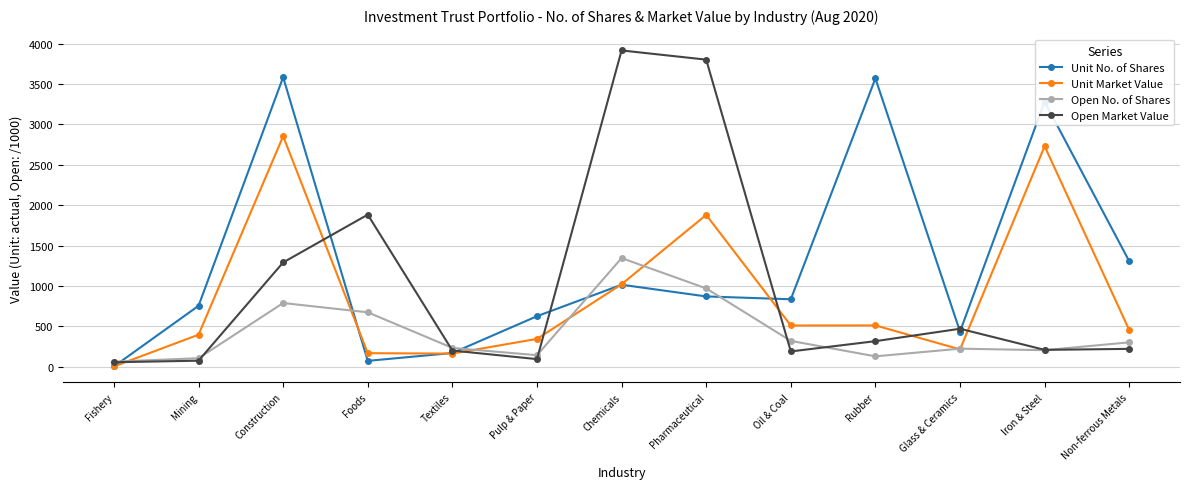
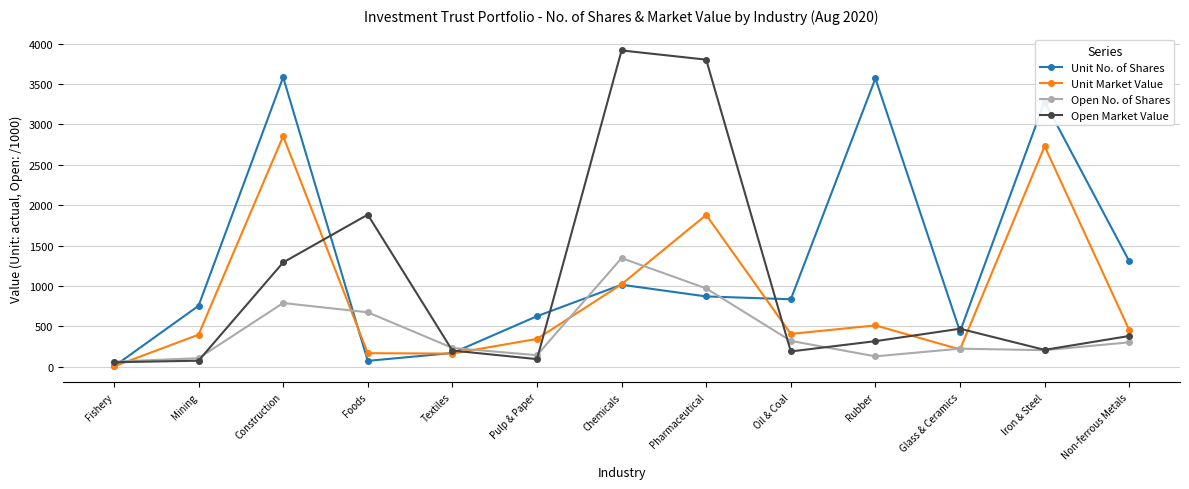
  {
    "Unit No. of Shares": {
      "Mining": 800,
      "Construction": 3600,
      "Foods": 100,
      "Pulp & Paper": 600,
      "Pharmaceutical": 900,
      "Oil & Coal": 800,
      "Rubber": 3600,
      "Glass & Ceramics": 400,
      "Non-ferrous Metals": 1300
    },
    "Unit Market Value": {
      "Mining": 400,
      "Construction": 2900,
      "Foods": 200,
      "Pulp & Paper": 300,
      "Pharmaceutical": 1900,
-     "Oil & Coal": 500,
+     "Oil & Coal": 400,
      "Rubber": 500,
      "Iron & Steel": 2700,
      "Non-ferrous Metals": 500
    },
    "Open No. of Shares": {
      "Construction": 800,
      "Foods": 700,
      "Textiles": 200,
      "Pulp & Paper": 100,
      "Chemicals": 1300,
      "Pharmaceutical": 1000,
      "Oil & Coal": 300,
      "Rubber": 100,
      "Non-ferrous Metals": 300
    },
    "Open Market Value": {
      "Construction": 1300,
      "Foods": 1900,
      "Pulp & Paper": 100,
      "Chemicals": 3900,
      "Pharmaceutical": 3800,
      "Oil & Coal": 200,
      "Rubber": 300,
      "Glass & Ceramics": 500,
-     "Non-ferrous Metals": 200
+     "Non-ferrous Metals": 400
    }
  }
